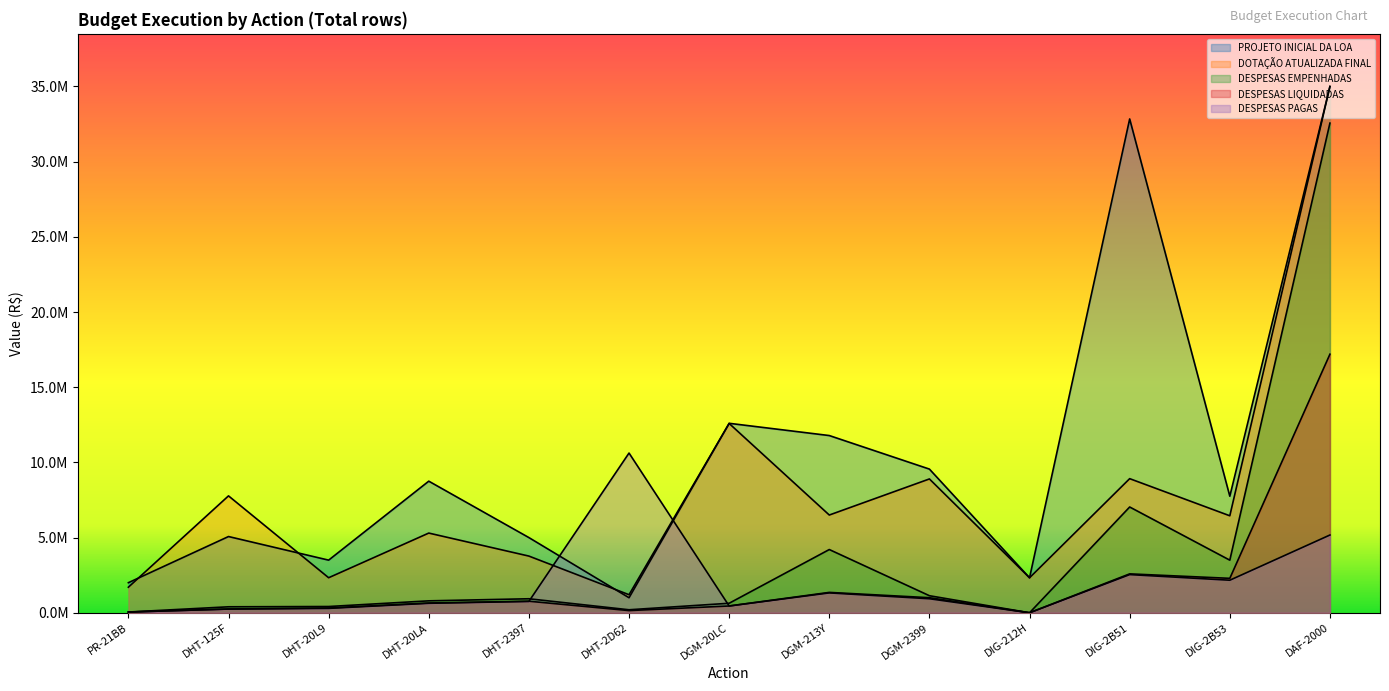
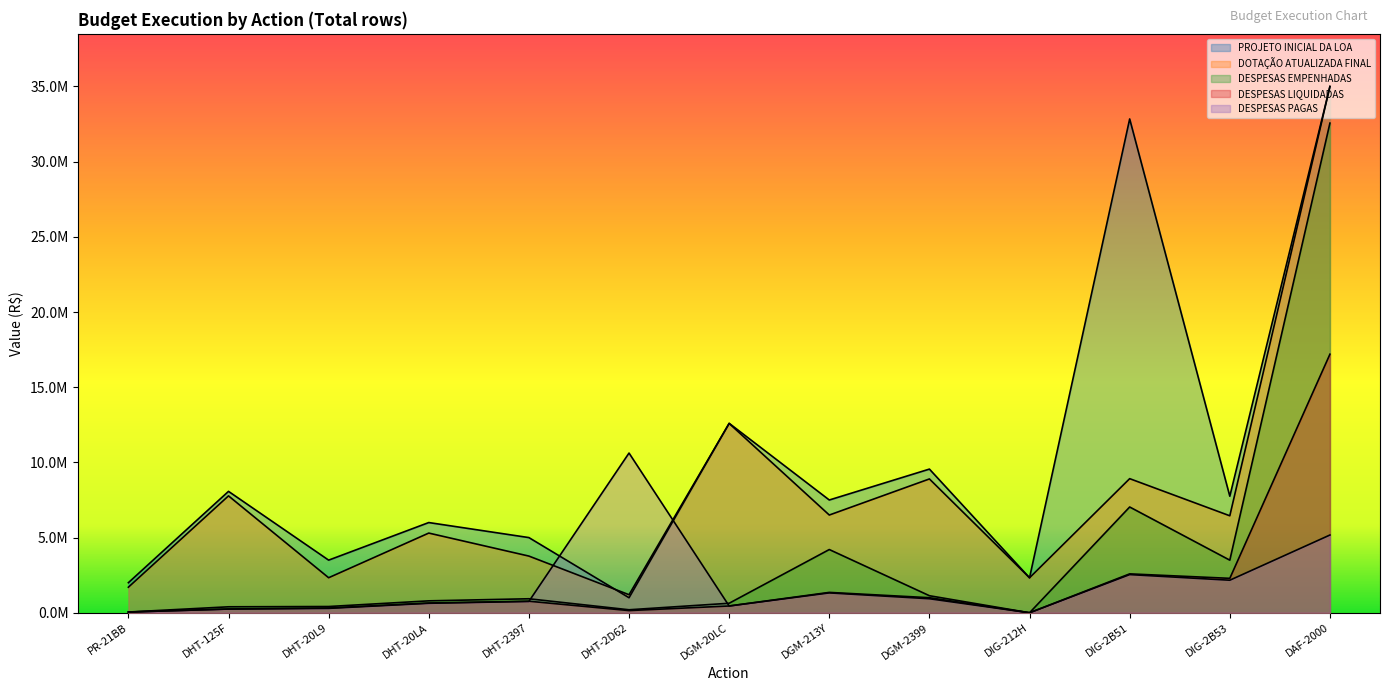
  {
    "PROJETO INICIAL DA LOA": {
      "PR-21BB": 2000000,
-     "DHT-125F": 5100000,
+     "DHT-125F": 8100000,
      "DHT-20L9": 3500000,
-     "DHT-20LA": 8800000,
+     "DHT-20LA": 6000000,
      "DHT-2397": 5000000,
      "DHT-2D62": 1000000,
-     "DGM-213Y": 11800000,
+     "DGM-213Y": 7500000,
      "DGM-2399": 9600000,
      "DIG-2B51": 32800000,
      "DIG-2B53": 7800000
    },
    "DESPESAS EMPENHADAS": {
      "DGM-20LC": 600000,
      "DGM-213Y": 4200000,
      "DIG-2B51": 7000000,
      "DIG-2B53": 3500000,
      "DAF-2000": 32600000
    },
    "DESPESAS PAGAS": {
      "DHT-2D62": 10600000,
      "DAF-2000": 5200000
    }
  }
